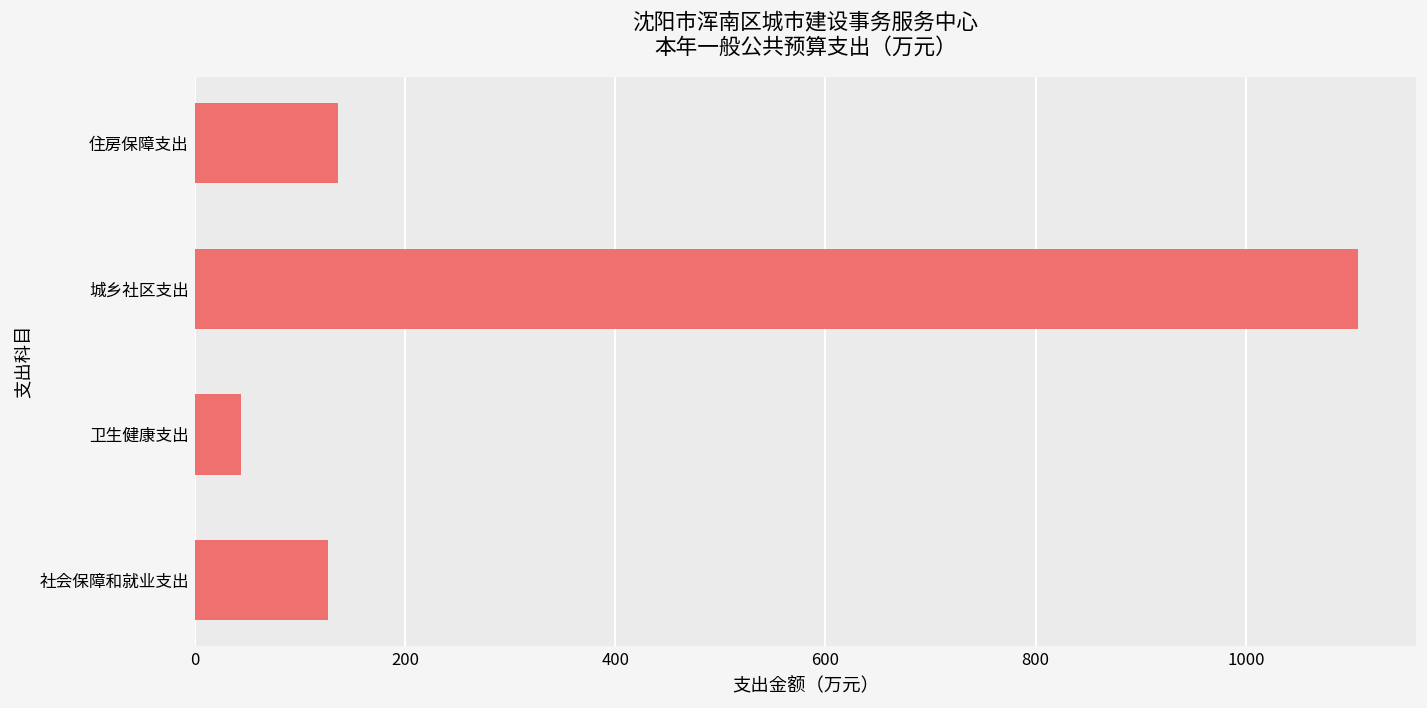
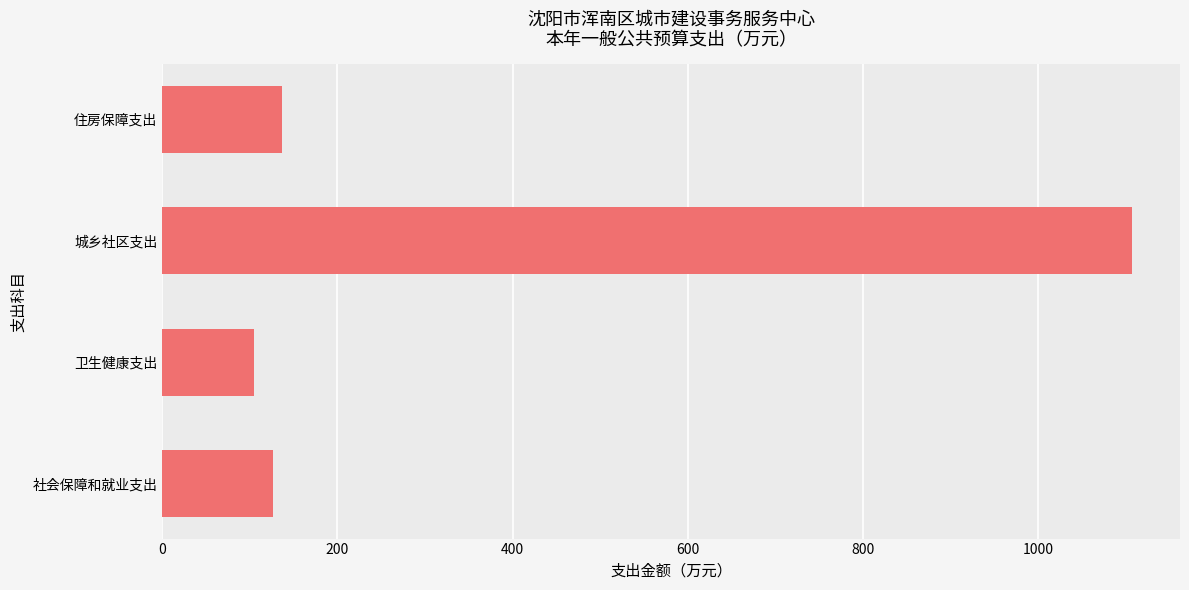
  {
    "住房保障支出": 140,
    "城乡社区支出": 1110,
-   "卫生健康支出": 40,
+   "卫生健康支出": 100,
    "社会保障和就业支出": 130
  }
